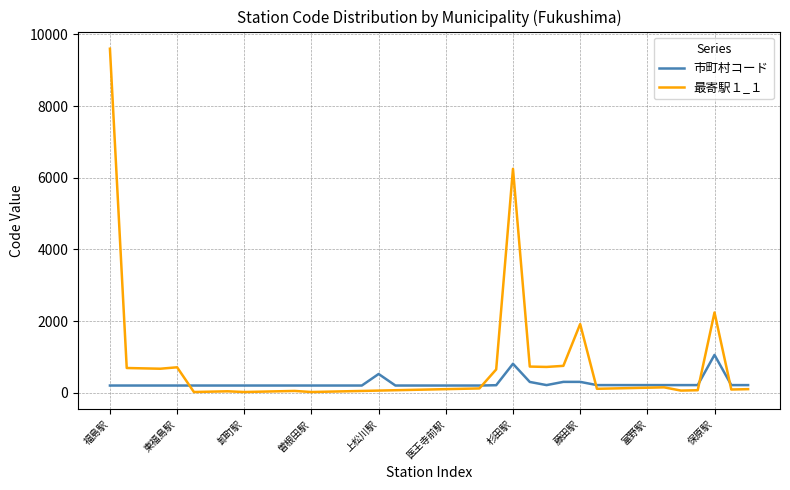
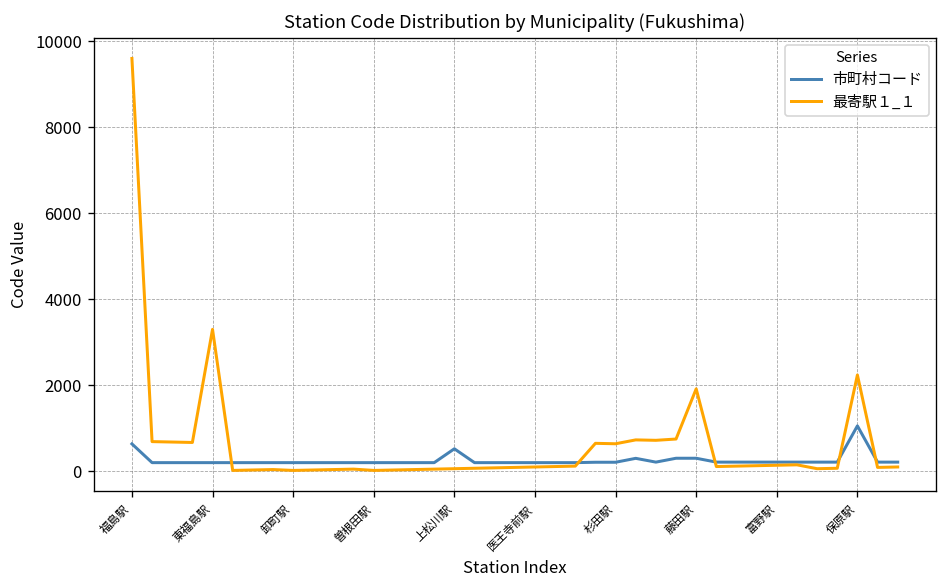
  {
    "市町村コード": {
-     "福島駅": 200,
+     "福島駅": 600,
      "東福島駅": 200,
      "卸町駅": 200,
      "曽根田駅": 200,
      "上松川駅": 500,
      "医王寺前駅": 200,
-     "杉田駅": 800,
+     "杉田駅": 200,
      "藤田駅": 300,
      "富野駅": 200,
      "保原駅": 1100
    },
    "最寄駅１_１": {
      "福島駅": 9600,
-     "東福島駅": 700,
+     "東福島駅": 3300,
      "卸町駅": 0,
      "曽根田駅": 0,
      "上松川駅": 100,
      "医王寺前駅": 100,
-     "杉田駅": 6200,
+     "杉田駅": 600,
      "藤田駅": 1900,
      "富野駅": 100,
      "保原駅": 2200
    }
  }
